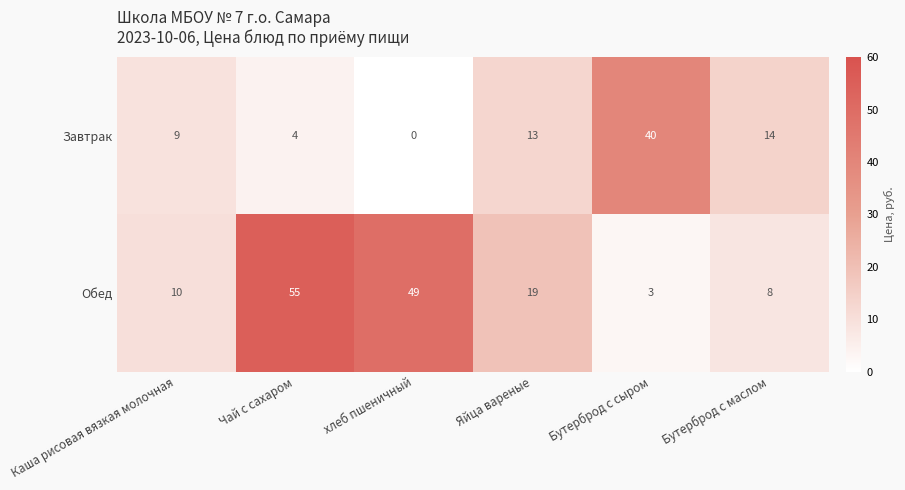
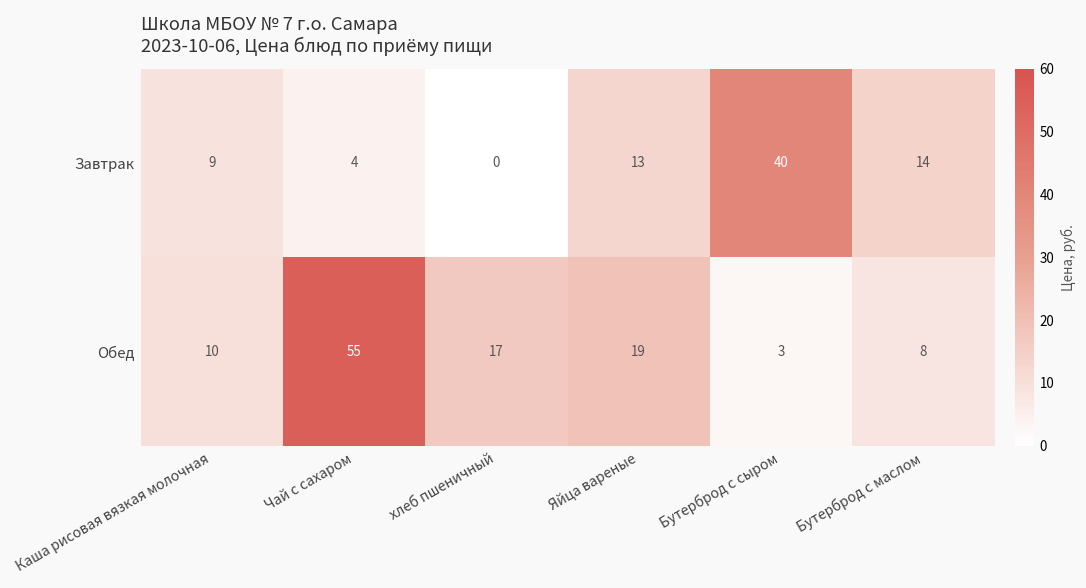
  {
    "Завтрак": {
      "Каша рисовая вязкая молочная": 9,
      "Чай с сахаром": 4,
      "хлеб пшеничный": 0,
      "Яйца вареные": 13,
      "Бутерброд с сыром": 40,
      "Бутерброд с маслом": 14
    },
    "Обед": {
      "Каша рисовая вязкая молочная": 10,
      "Чай с сахаром": 55,
-     "хлеб пшеничный": 49,
+     "хлеб пшеничный": 17,
      "Яйца вареные": 19,
      "Бутерброд с сыром": 3,
      "Бутерброд с маслом": 8
    }
  }
